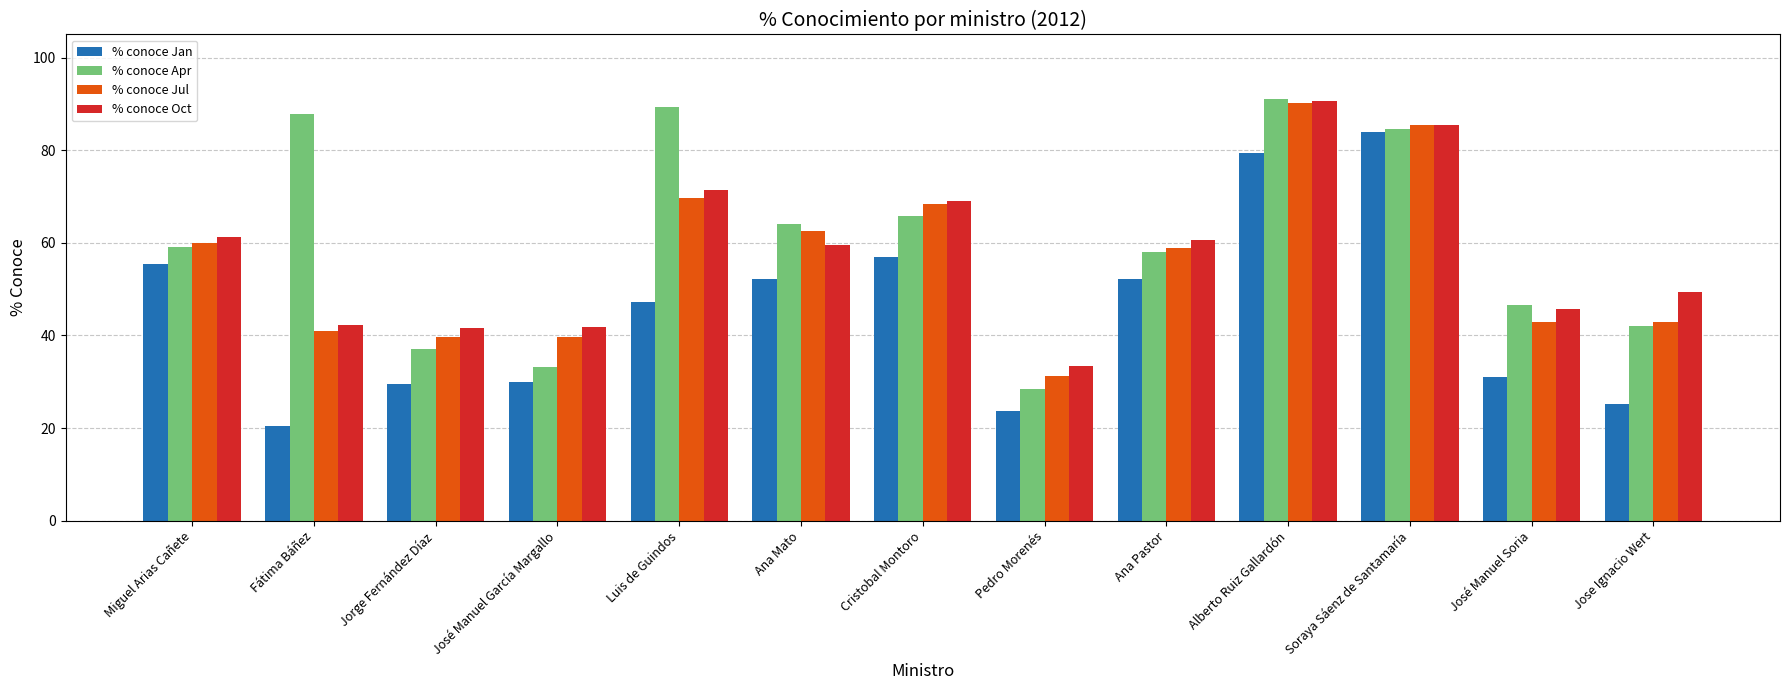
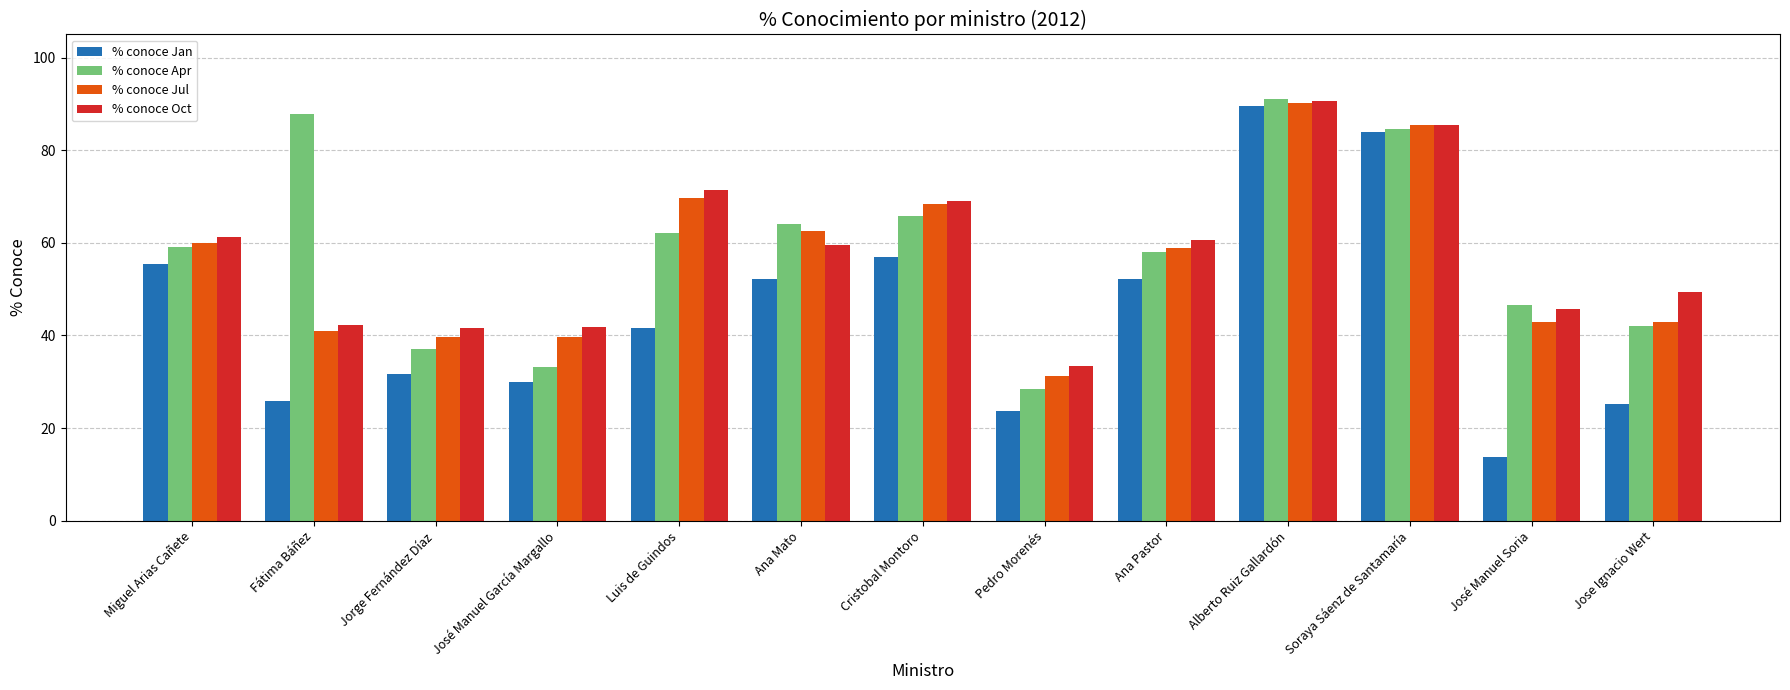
  {
    "% conoce Jan": {
      "Miguel Arias Cañete": 56,
-     "Fátima Báñez": 20,
-     "Jorge Fernández Díaz": 30,
+     "Fátima Báñez": 26,
+     "Jorge Fernández Díaz": 32,
      "José Manuel García Margallo": 30,
-     "Luis de Guindos": 47,
+     "Luis de Guindos": 42,
      "Ana Mato": 52,
      "Cristobal Montoro": 57,
      "Pedro Morenés": 24,
      "Ana Pastor": 52,
-     "Alberto Ruiz Gallardón": 79,
+     "Alberto Ruiz Gallardón": 90,
      "Soraya Sáenz de Santamaría": 84,
-     "José Manuel Soria": 31,
+     "José Manuel Soria": 14,
      "Jose Ignacio Wert": 25
    },
    "% conoce Apr": {
      "Miguel Arias Cañete": 59,
      "Fátima Báñez": 88,
      "Jorge Fernández Díaz": 37,
      "José Manuel García Margallo": 33,
-     "Luis de Guindos": 89,
+     "Luis de Guindos": 62,
      "Ana Mato": 64,
      "Cristobal Montoro": 66,
      "Pedro Morenés": 28,
      "Ana Pastor": 58,
      "Alberto Ruiz Gallardón": 91,
      "Soraya Sáenz de Santamaría": 85,
      "José Manuel Soria": 47,
      "Jose Ignacio Wert": 42
    }
  }
